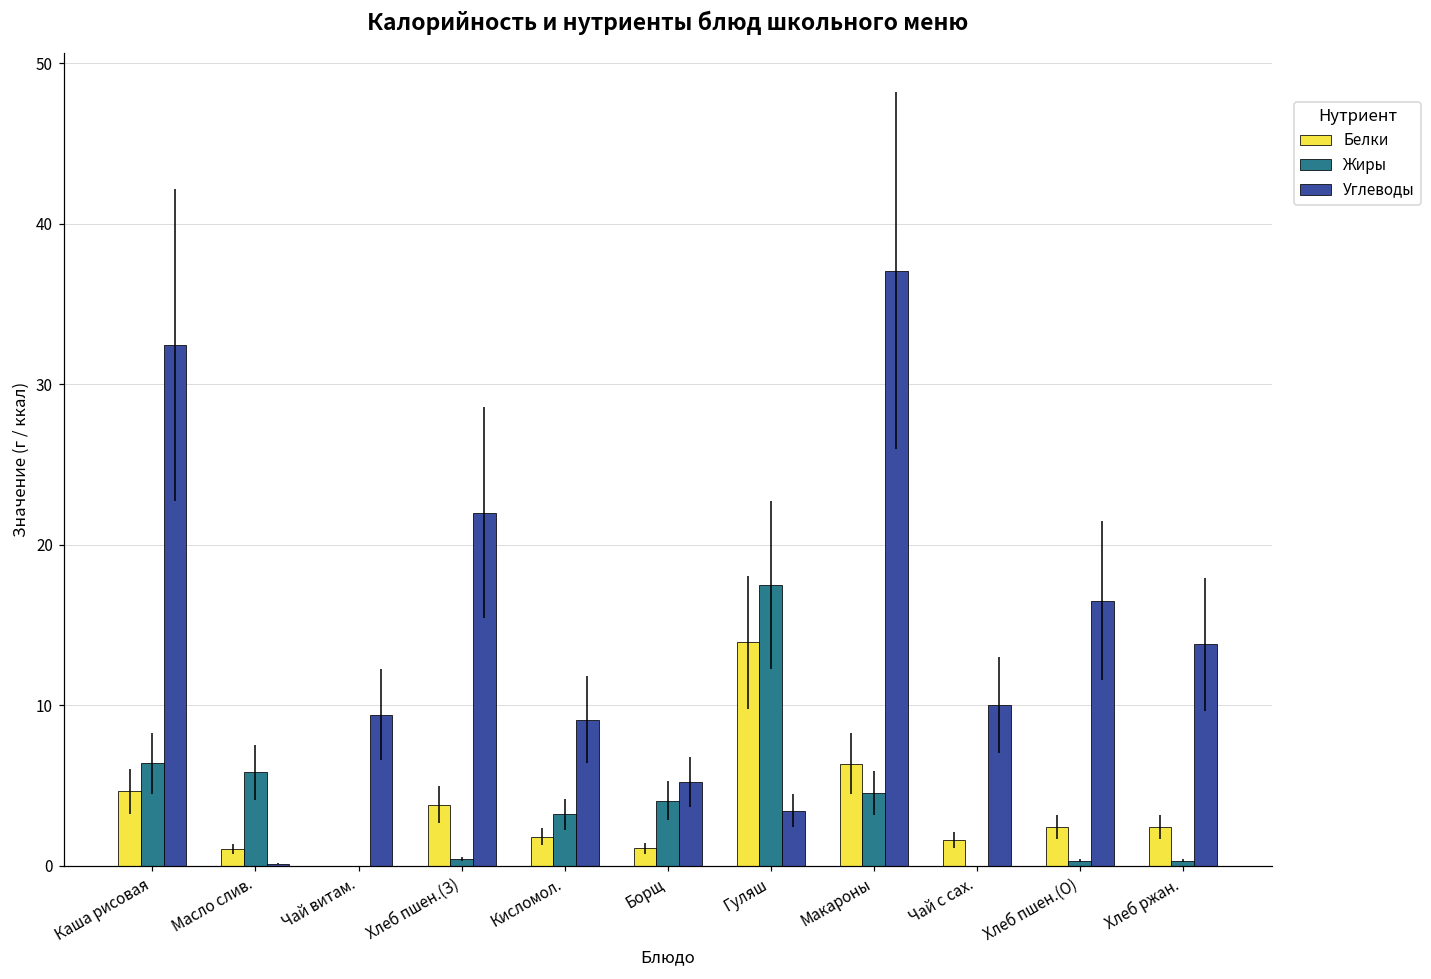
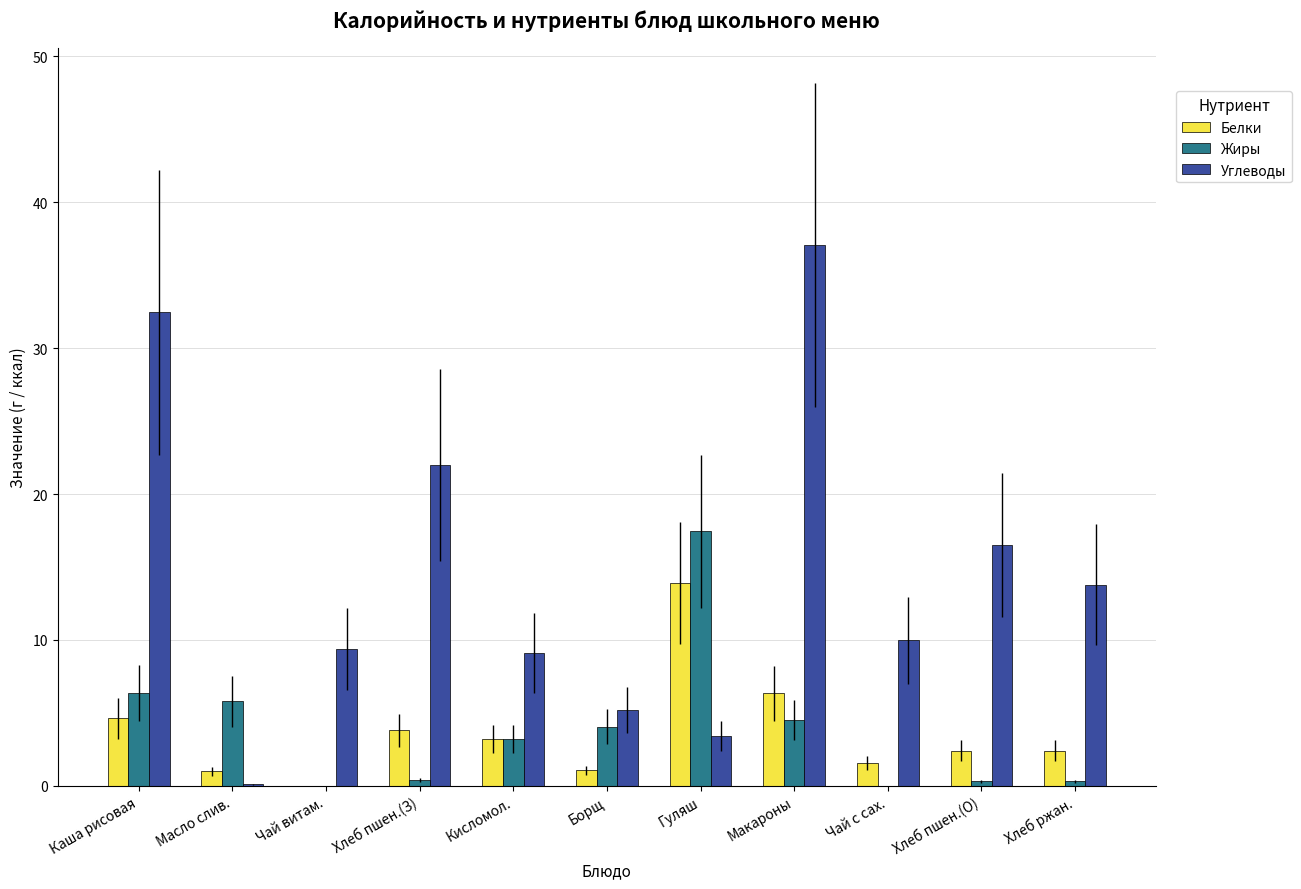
  {
    "Белки": {
      "Каша рисовая": 4.6,
      "Масло слив.": 1.0,
      "Чай витам.": 0.0,
      "Хлеб пшен.(З)": 3.8,
-     "Кисломол.": 1.8,
+     "Кисломол.": 3.2,
      "Борщ": 1.1,
      "Гуляш": 13.9,
      "Макароны": 6.3,
      "Чай с сах.": 1.6,
      "Хлеб пшен.(О)": 2.4,
      "Хлеб ржан.": 2.4
    }
  }
